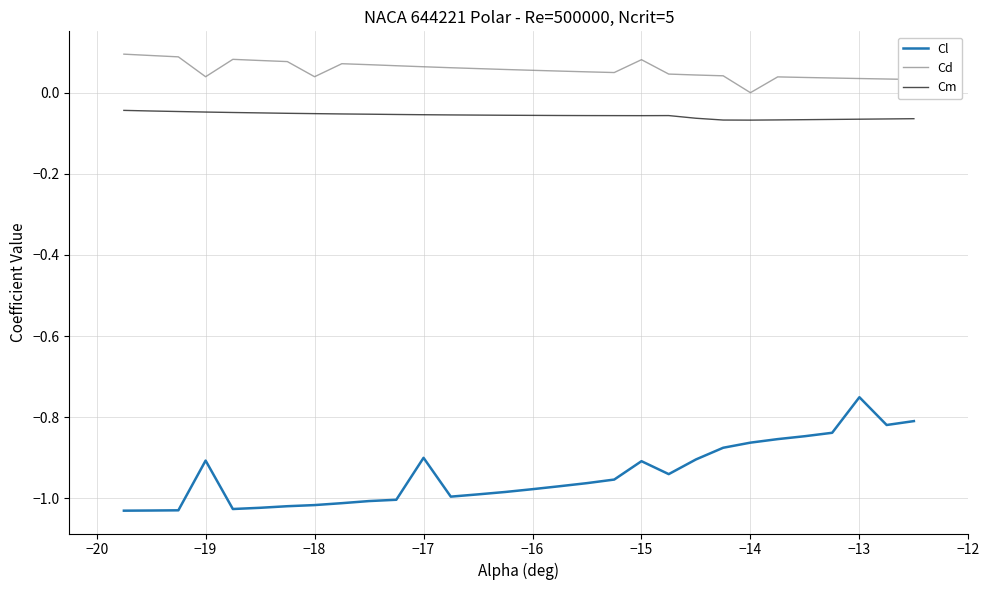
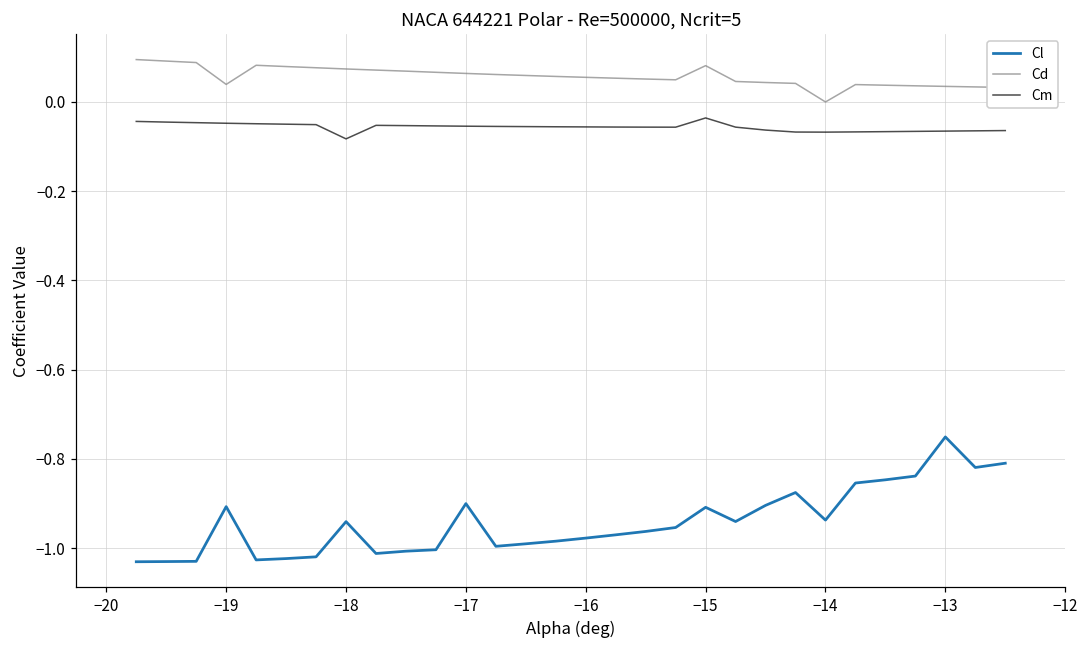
  {
    "Cl": {
      "−19": -0.91,
-     "−18": -1.02,
+     "−18": -0.94,
      "−17": -0.90,
      "−16": -0.98,
      "−15": -0.91,
-     "−14": -0.86,
+     "−14": -0.94,
      "−13": -0.75
    },
    "Cd": {
      "−19": 0.04,
-     "−18": 0.04,
+     "−18": 0.07,
      "−17": 0.06,
      "−16": 0.06,
      "−15": 0.08,
      "−14": 0.00,
      "−13": 0.03
    },
    "Cm": {
      "−19": -0.05,
-     "−18": -0.05,
+     "−18": -0.08,
      "−17": -0.05,
      "−16": -0.06,
-     "−15": -0.06,
+     "−15": -0.04,
      "−14": -0.07,
      "−13": -0.07
    }
  }
